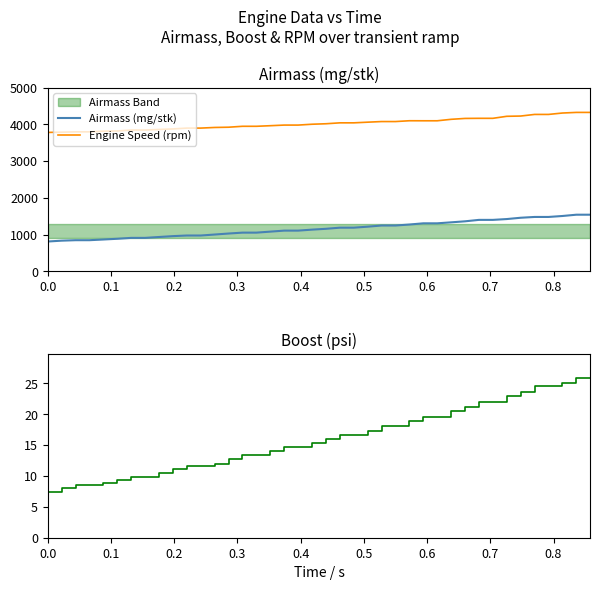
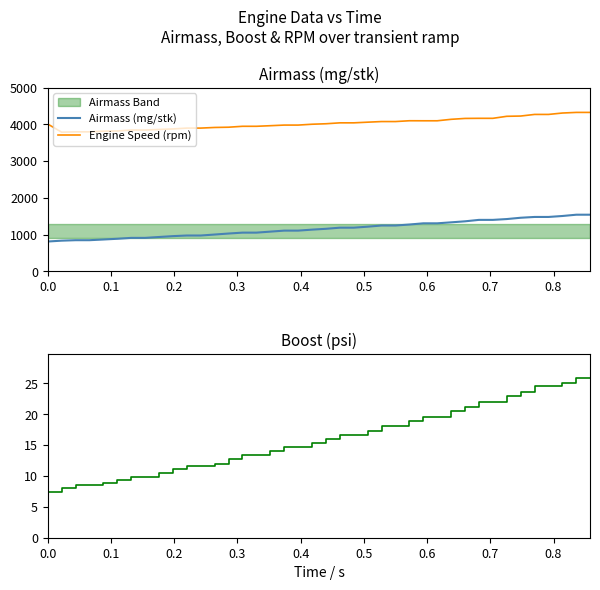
  {
    "Airmass (mg/stk)": {
      "Airmass (mg/stk)": {
        "0.0": 800
      },
      "Airmass Band": {
        "0.0": 1300
      },
      "Engine Speed (rpm)": {
-       "0.0": 3800
+       "0.0": 4000
      }
    },
    "Boost (psi)": {
      "0.0": 7
    }
  }
